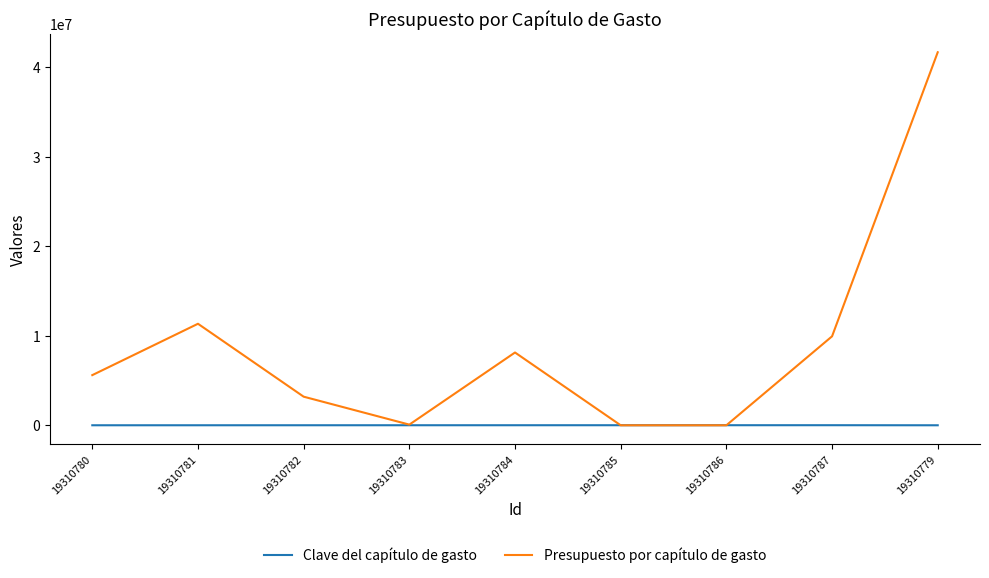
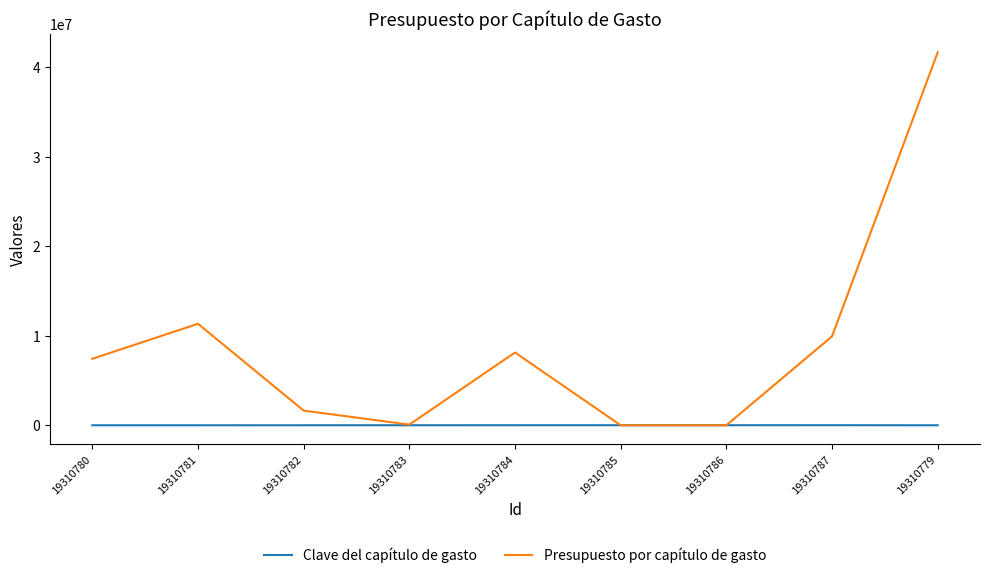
  {
    "Clave del capítulo de gasto": {
      "19310780": 0,
      "19310781": 0,
      "19310782": 0,
      "19310784": 0,
      "19310787": 0,
      "19310779": 0
    },
    "Presupuesto por capítulo de gasto": {
-     "19310780": 6000000,
+     "19310780": 7000000,
      "19310781": 11000000,
-     "19310782": 3000000,
+     "19310782": 2000000,
      "19310784": 8000000,
      "19310787": 10000000,
      "19310779": 42000000
    }
  }
